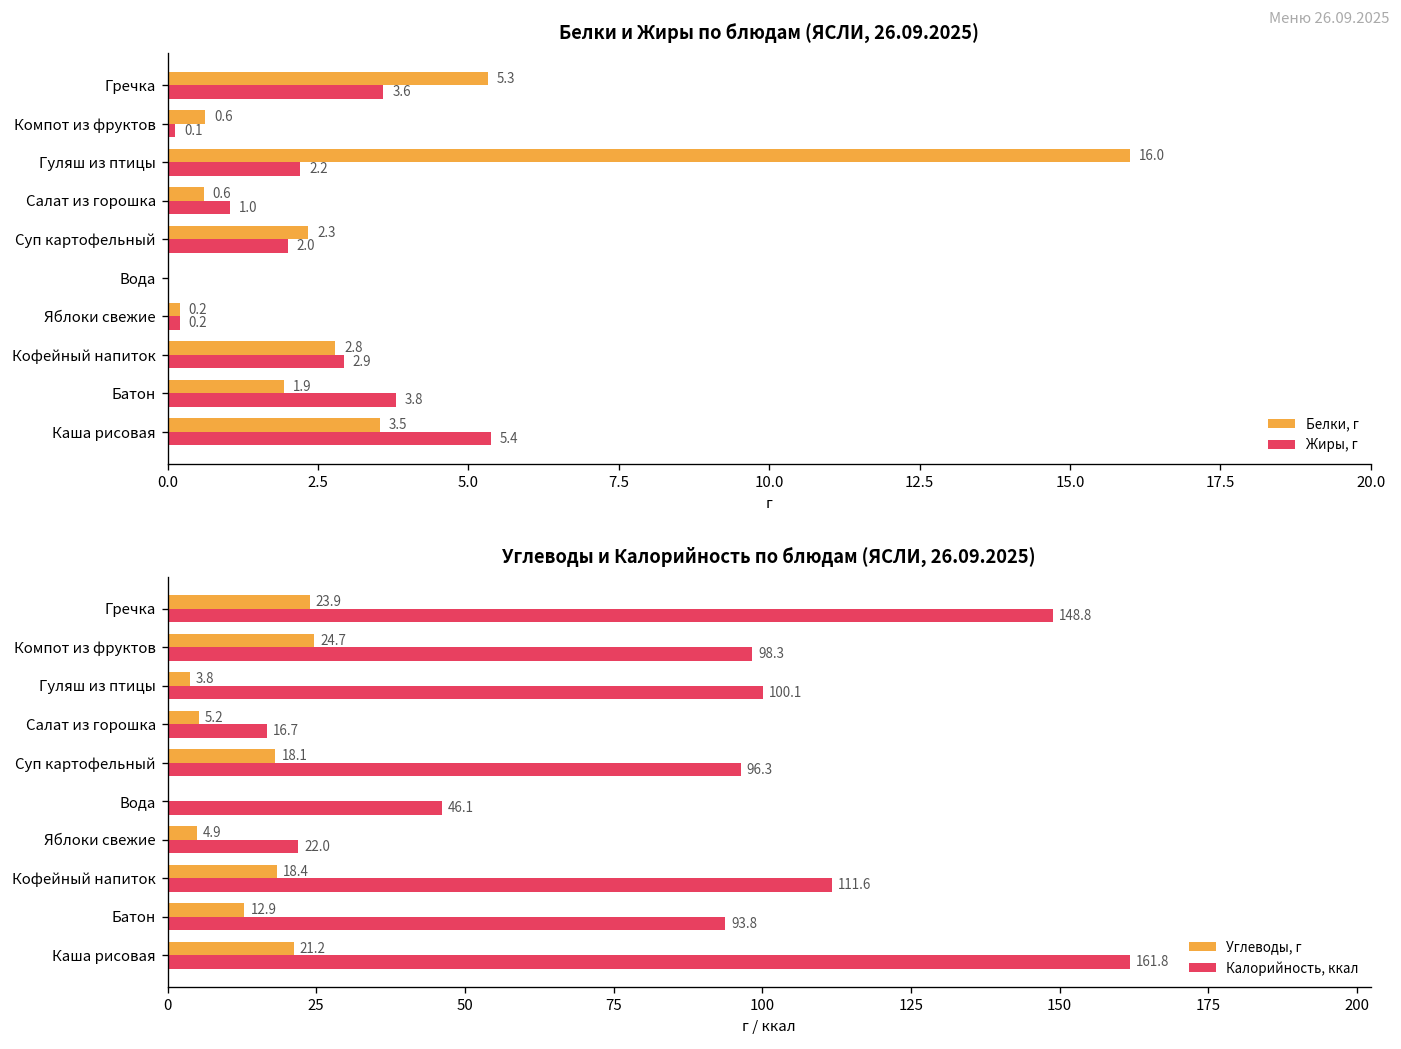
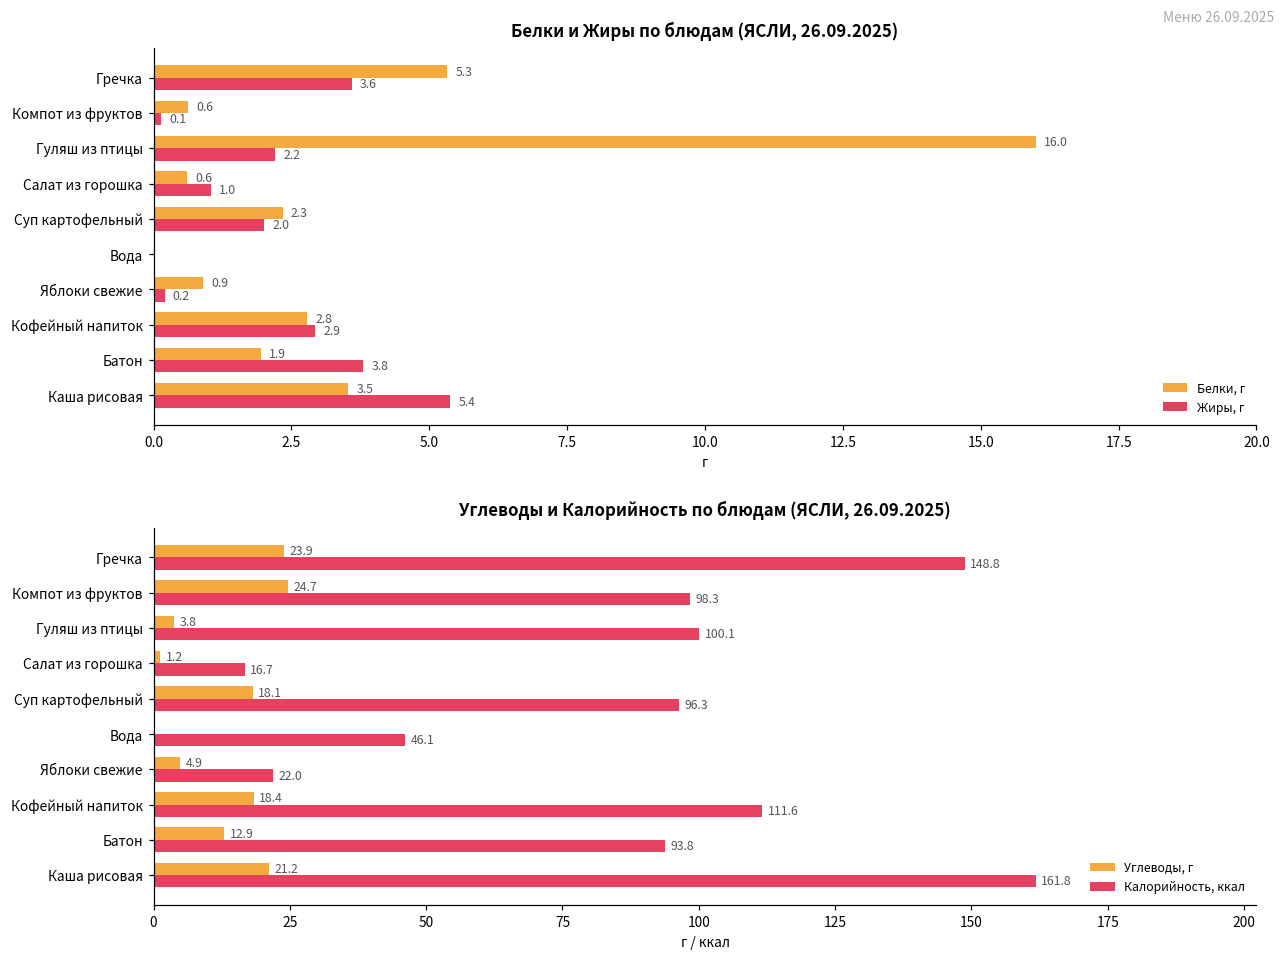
  {
    "Белки и Жиры по блюдам (ЯСЛИ, 26.09.2025)": {
      "Белки, г": {
        "Гречка": 5.3,
        "Компот из фруктов": 0.6,
        "Гуляш из птицы": 16.0,
        "Салат из горошка": 0.6,
        "Суп картофельный": 2.3,
-       "Яблоки свежие": 0.2,
+       "Яблоки свежие": 0.9,
        "Кофейный напиток": 2.8,
        "Батон": 1.9,
        "Каша рисовая": 3.5
      },
      "Жиры, г": {
        "Гречка": 3.6,
        "Компот из фруктов": 0.1,
        "Гуляш из птицы": 2.2,
        "Салат из горошка": 1.0,
        "Суп картофельный": 2.0,
        "Яблоки свежие": 0.2,
        "Кофейный напиток": 2.9,
        "Батон": 3.8,
        "Каша рисовая": 5.4
      }
    },
    "Углеводы и Калорийность по блюдам (ЯСЛИ, 26.09.2025)": {
      "Углеводы, г": {
        "Гречка": 23.9,
        "Компот из фруктов": 24.7,
        "Гуляш из птицы": 3.8,
-       "Салат из горошка": 5.2,
+       "Салат из горошка": 1.2,
        "Суп картофельный": 18.1,
        "Яблоки свежие": 4.9,
        "Кофейный напиток": 18.4,
        "Батон": 12.9,
        "Каша рисовая": 21.2
      },
      "Калорийность, ккал": {
        "Гречка": 148.8,
        "Компот из фруктов": 98.3,
        "Гуляш из птицы": 100.1,
        "Салат из горошка": 16.7,
        "Суп картофельный": 96.3,
        "Вода": 46.1,
        "Яблоки свежие": 22.0,
        "Кофейный напиток": 111.6,
        "Батон": 93.8,
        "Каша рисовая": 161.8
      }
    }
  }
